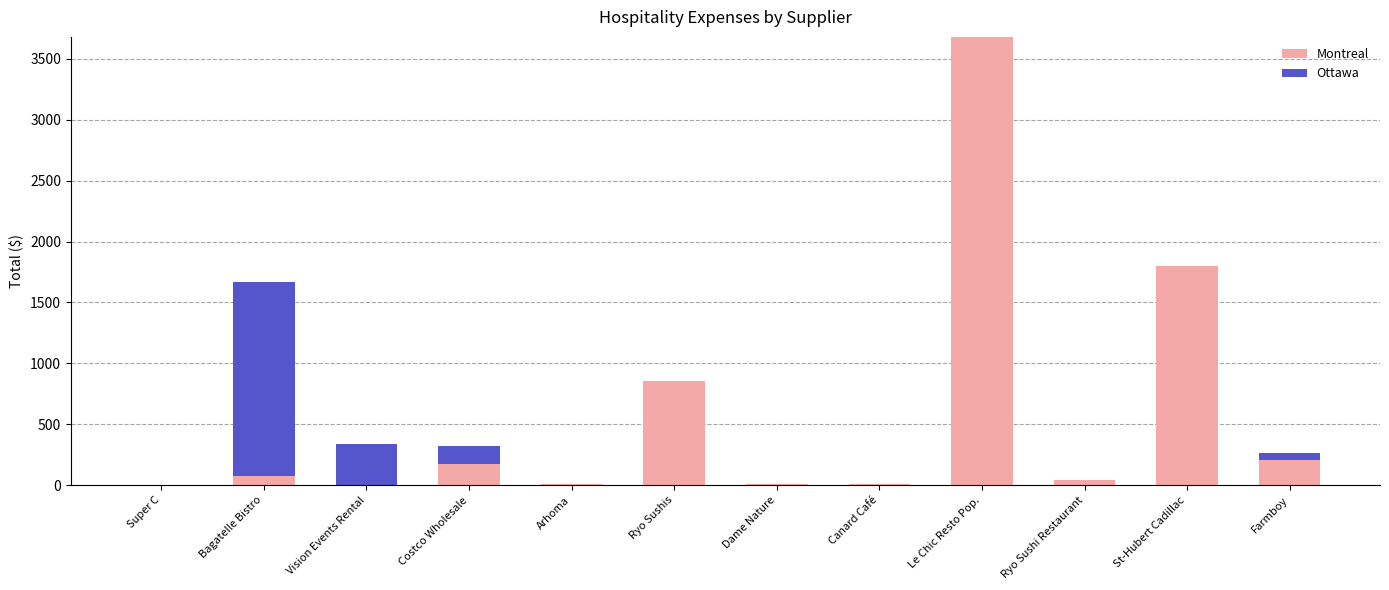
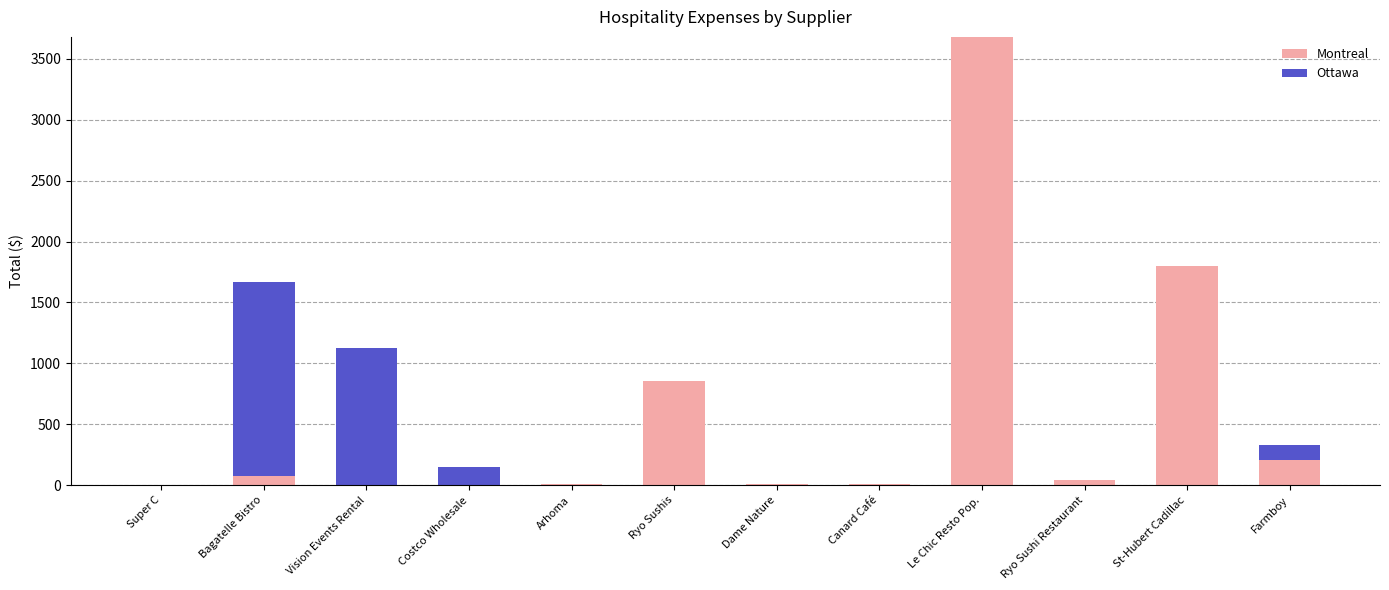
  {
    "Montreal": {
      "Bagatelle Bistro": 80,
      "Vision Events Rental": 0,
-     "Costco Wholesale": 170,
+     "Costco Wholesale": 0,
      "Ryo Sushis": 860,
      "Le Chic Resto Pop.": 3680,
      "Ryo Sushi Restaurant": 40,
      "St-Hubert Cadillac": 1800,
      "Farmboy": 210
    },
    "Ottawa": {
      "Super C": 0,
      "Bagatelle Bistro": 1590,
-     "Vision Events Rental": 340,
+     "Vision Events Rental": 1130,
      "Costco Wholesale": 150,
      "Arhoma": 0,
      "Ryo Sushis": 0,
      "Dame Nature": 0,
      "Canard Café": 0,
      "Le Chic Resto Pop.": 0,
      "Ryo Sushi Restaurant": 0,
      "St-Hubert Cadillac": 0,
-     "Farmboy": 60
+     "Farmboy": 120
    }
  }
